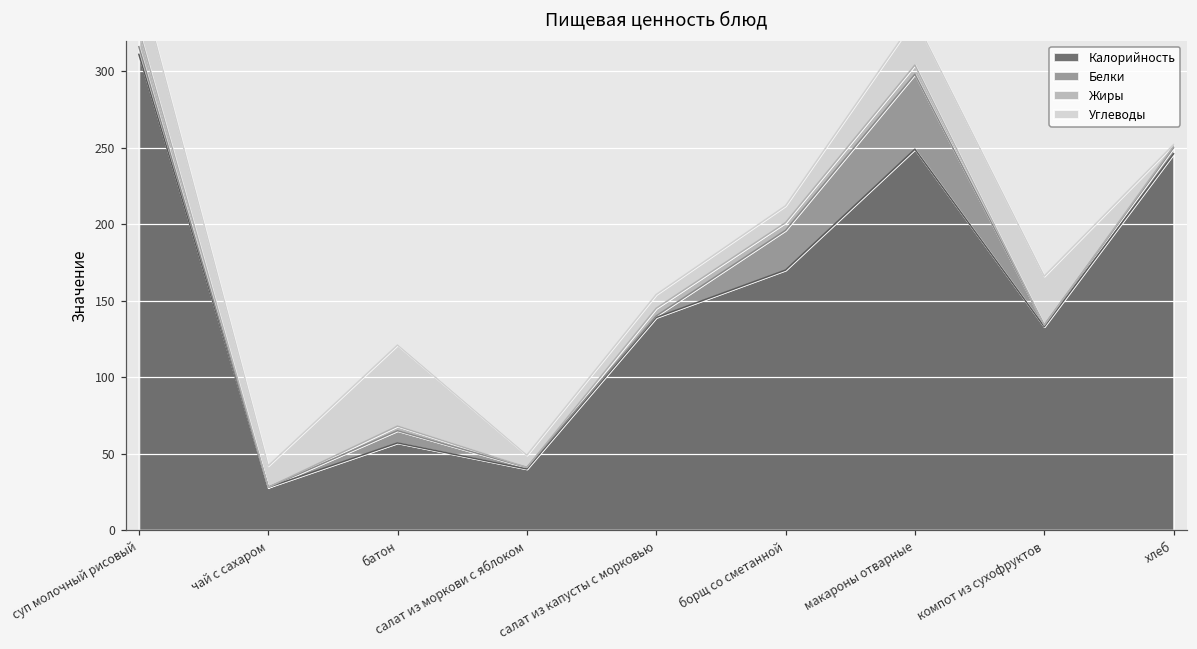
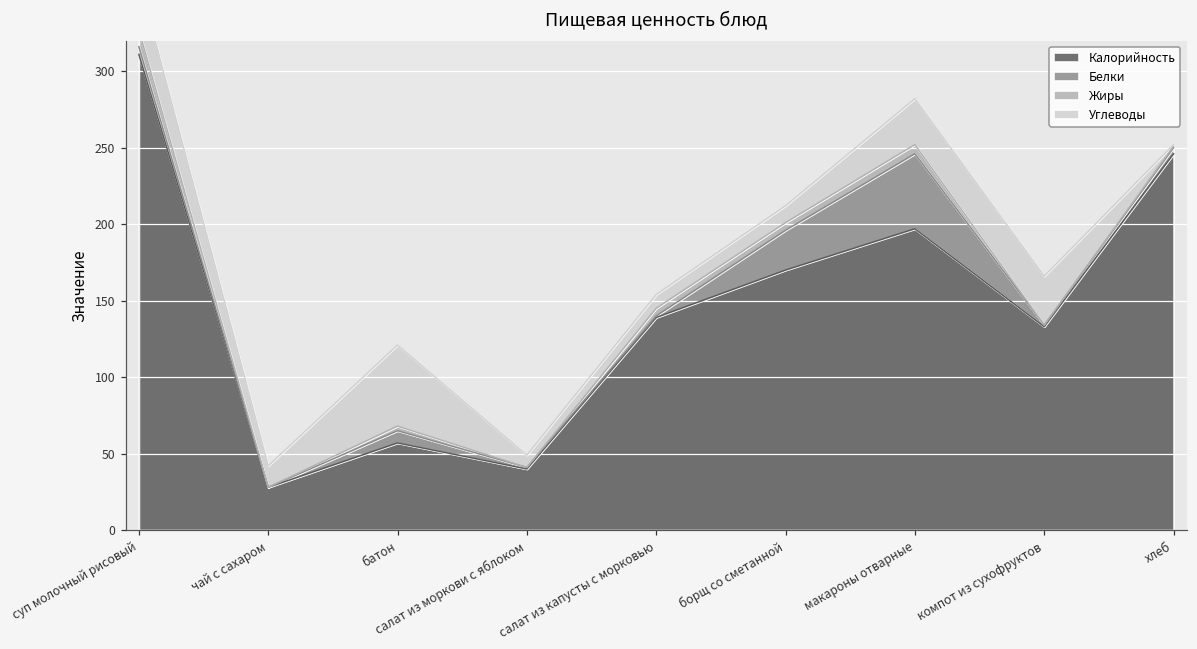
  {
    "Калорийность": {
      "суп молочный рисовый": 311,
      "батон": 57,
      "борщ со сметанной": 170,
-     "макароны отварные": 249,
+     "макароны отварные": 197,
      "хлеб": 246
    },
    "Белки": {
      "суп молочный рисовый": 5,
      "батон": 8,
      "борщ со сметанной": 26,
      "макароны отварные": 49
    }
  }
